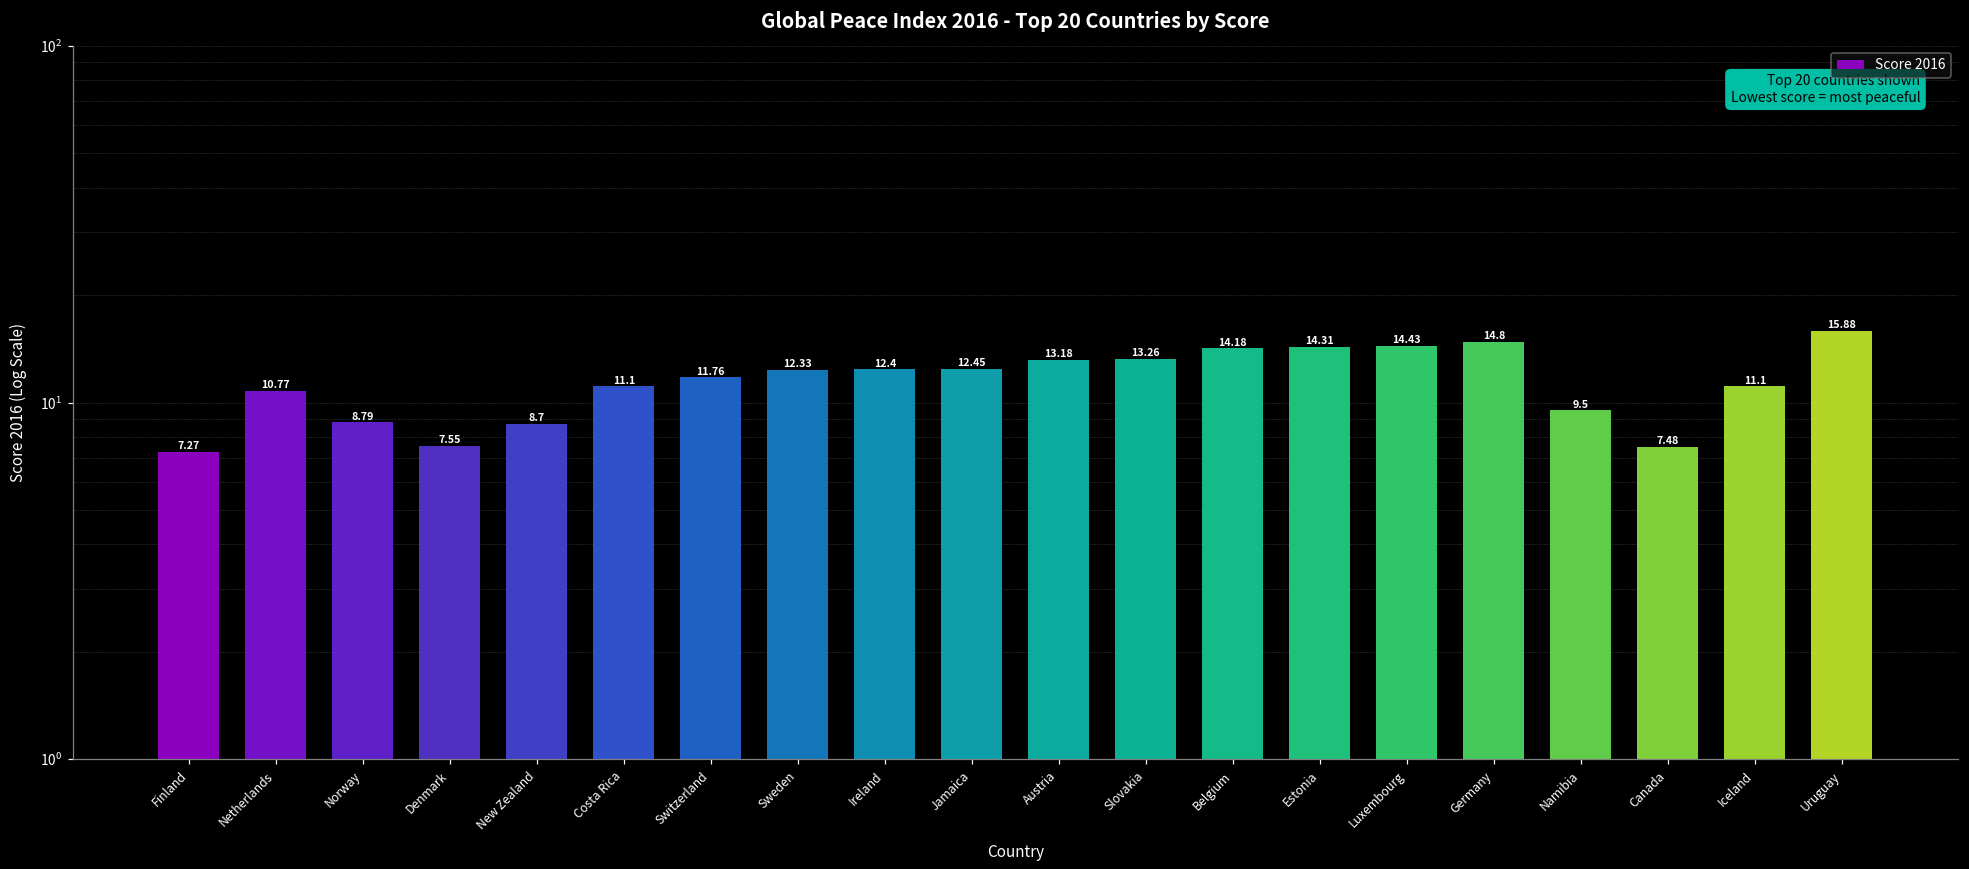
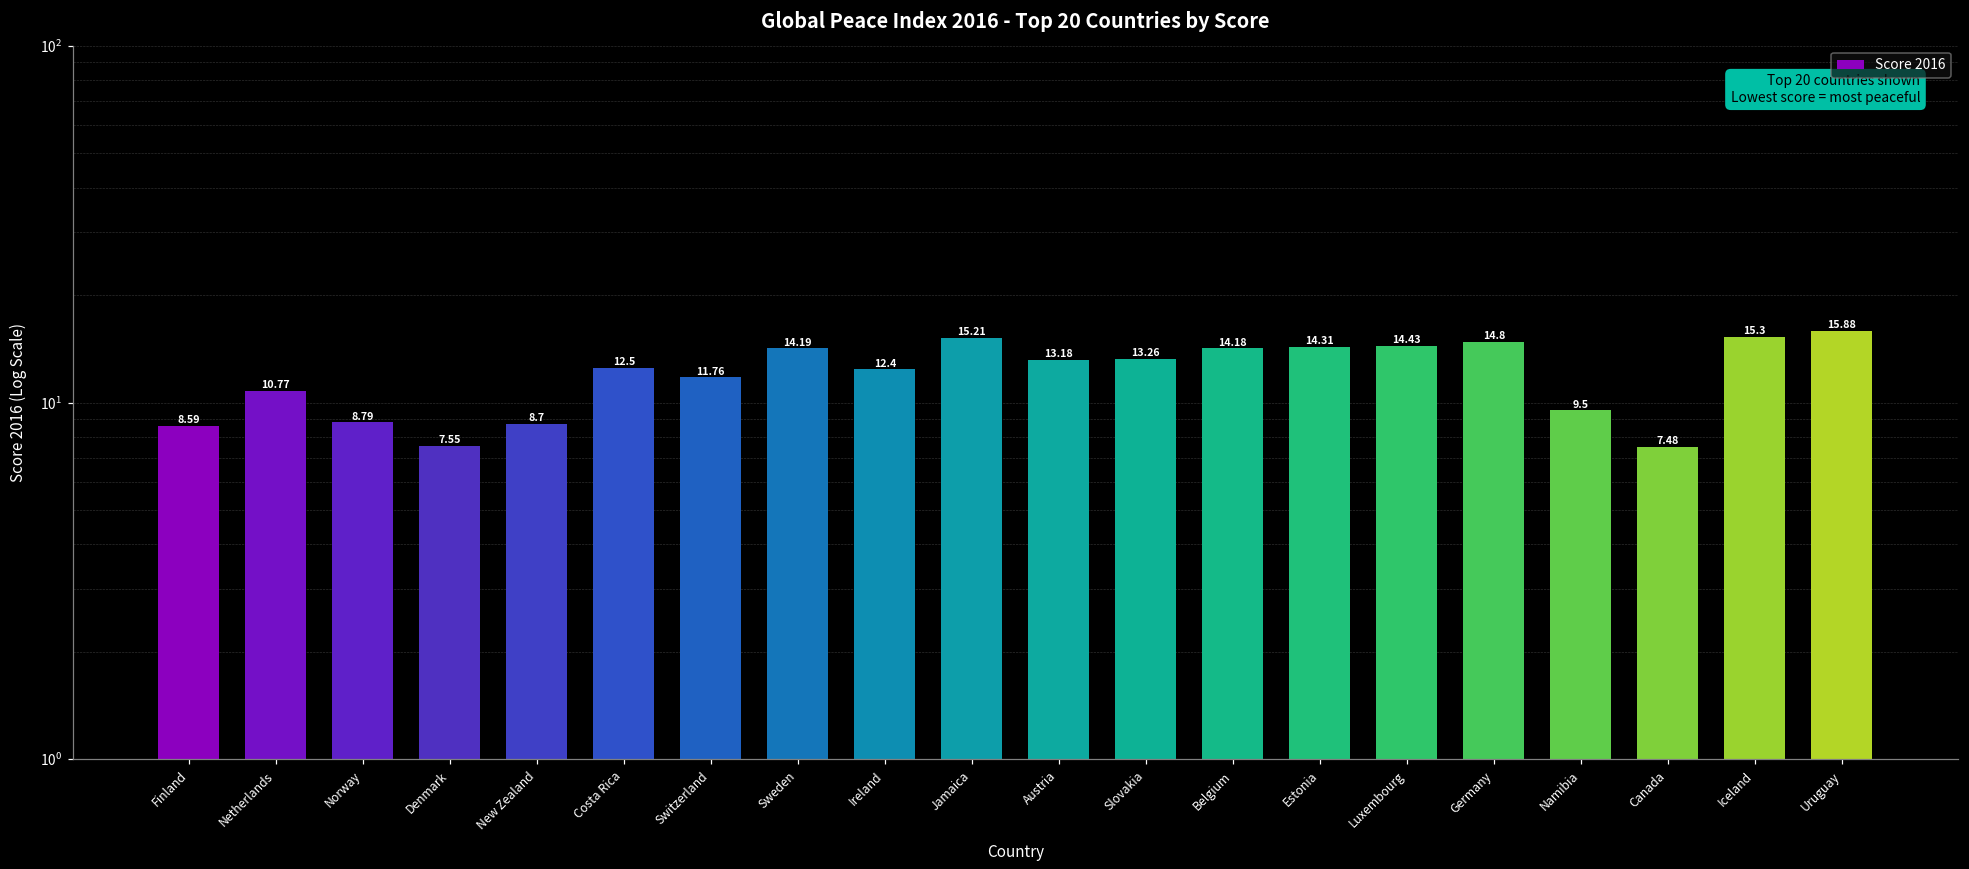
  {
-   "Finland": 7.27,
+   "Finland": 8.59,
    "Netherlands": 10.77,
    "Norway": 8.79,
    "Denmark": 7.55,
    "New Zealand": 8.7,
-   "Costa Rica": 11.1,
+   "Costa Rica": 12.5,
    "Switzerland": 11.76,
-   "Sweden": 12.33,
+   "Sweden": 14.19,
    "Ireland": 12.4,
-   "Jamaica": 12.45,
+   "Jamaica": 15.21,
    "Austria": 13.18,
    "Slovakia": 13.26,
    "Belgium": 14.18,
    "Estonia": 14.31,
    "Luxembourg": 14.43,
    "Germany": 14.8,
    "Namibia": 9.5,
    "Canada": 7.48,
-   "Iceland": 11.1,
+   "Iceland": 15.3,
    "Uruguay": 15.88
  }
